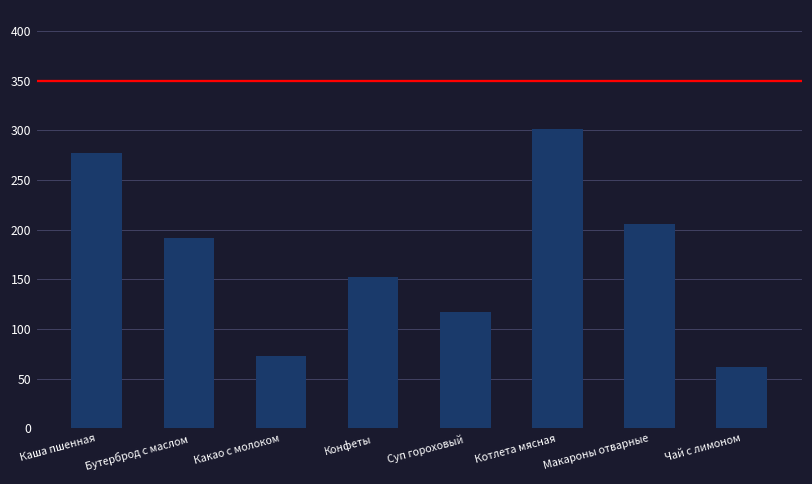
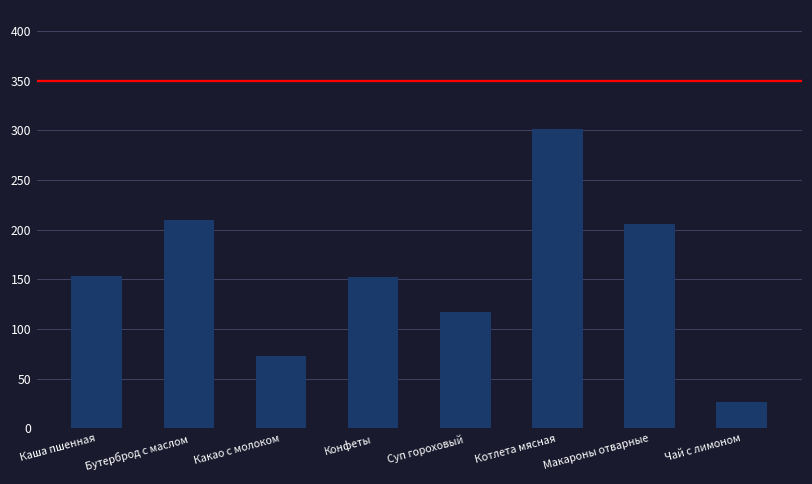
  {
-   "Каша пшенная": 280,
-   "Бутерброд с маслом": 190,
+   "Каша пшенная": 150,
+   "Бутерброд с маслом": 210,
    "Какао с молоком": 70,
    "Конфеты": 150,
    "Суп гороховый": 120,
    "Котлета мясная": 300,
    "Макароны отварные": 210,
-   "Чай с лимоном": 60
+   "Чай с лимоном": 30
  }
